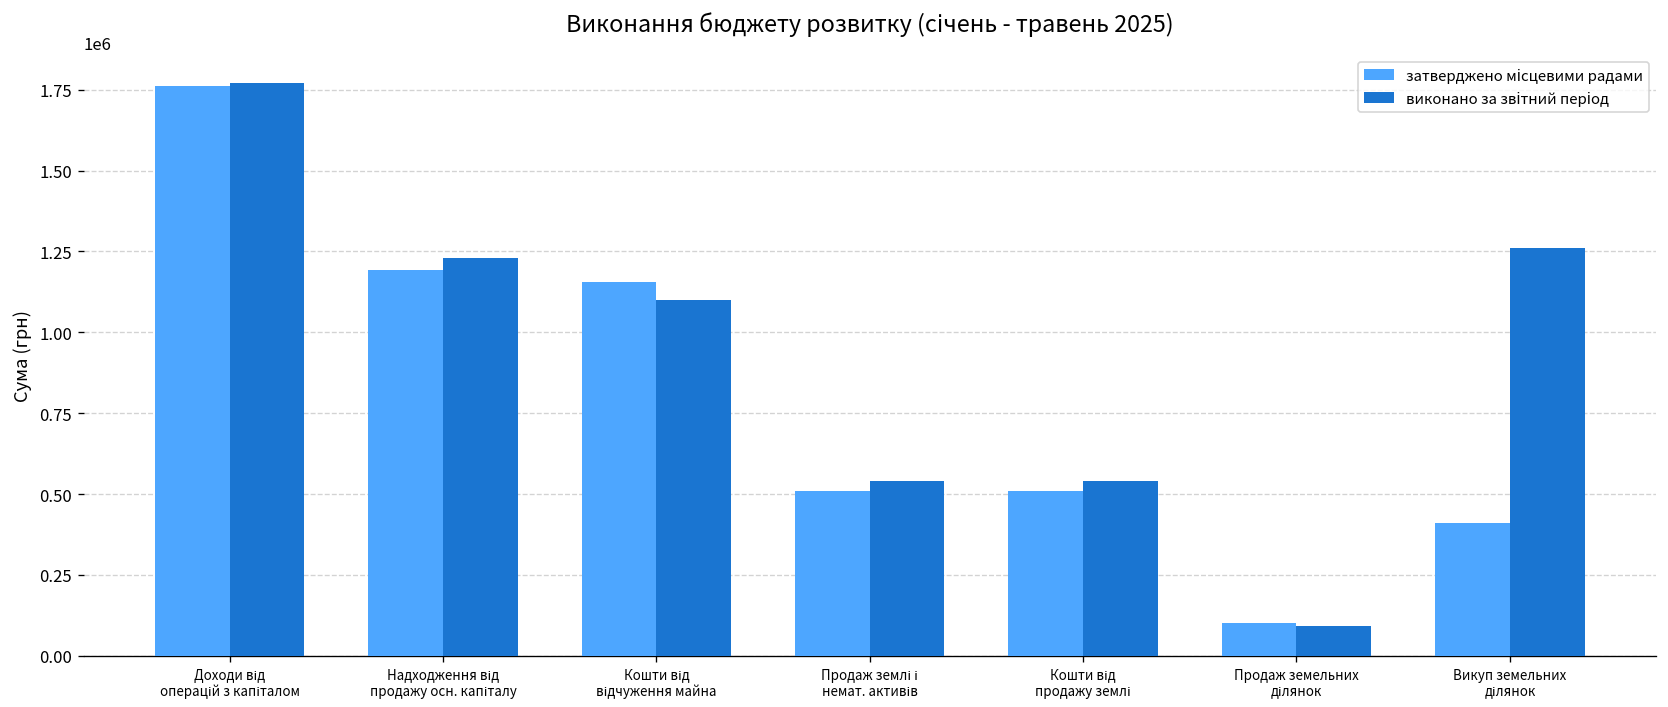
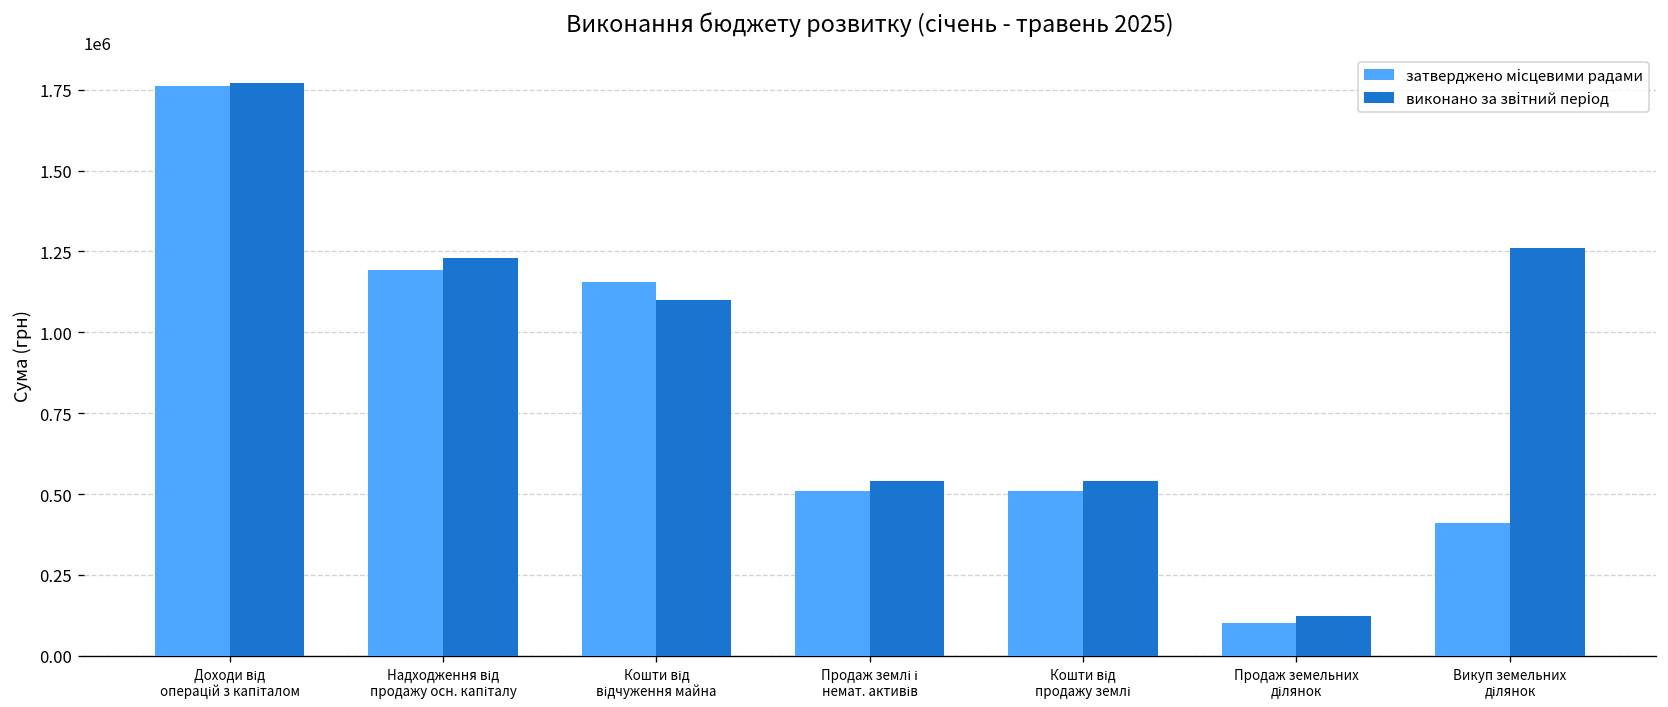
  {
    "затверджено місцевими радами": {
      "Доходи від операцій з капіталом": 1760000,
      "Надходження від продажу осн. капіталу": 1190000,
      "Кошти від відчуження майна": 1160000,
      "Продаж землі і немат. активів": 510000,
      "Кошти від продажу землі": 510000,
      "Продаж земельних ділянок": 100000,
      "Викуп земельних ділянок": 410000
    },
    "виконано за звітний період": {
      "Доходи від операцій з капіталом": 1770000,
      "Надходження від продажу осн. капіталу": 1230000,
      "Кошти від відчуження майна": 1100000,
      "Продаж землі і немат. активів": 540000,
      "Кошти від продажу землі": 540000,
-     "Продаж земельних ділянок": 90000,
+     "Продаж земельних ділянок": 120000,
      "Викуп земельних ділянок": 1260000
    }
  }
